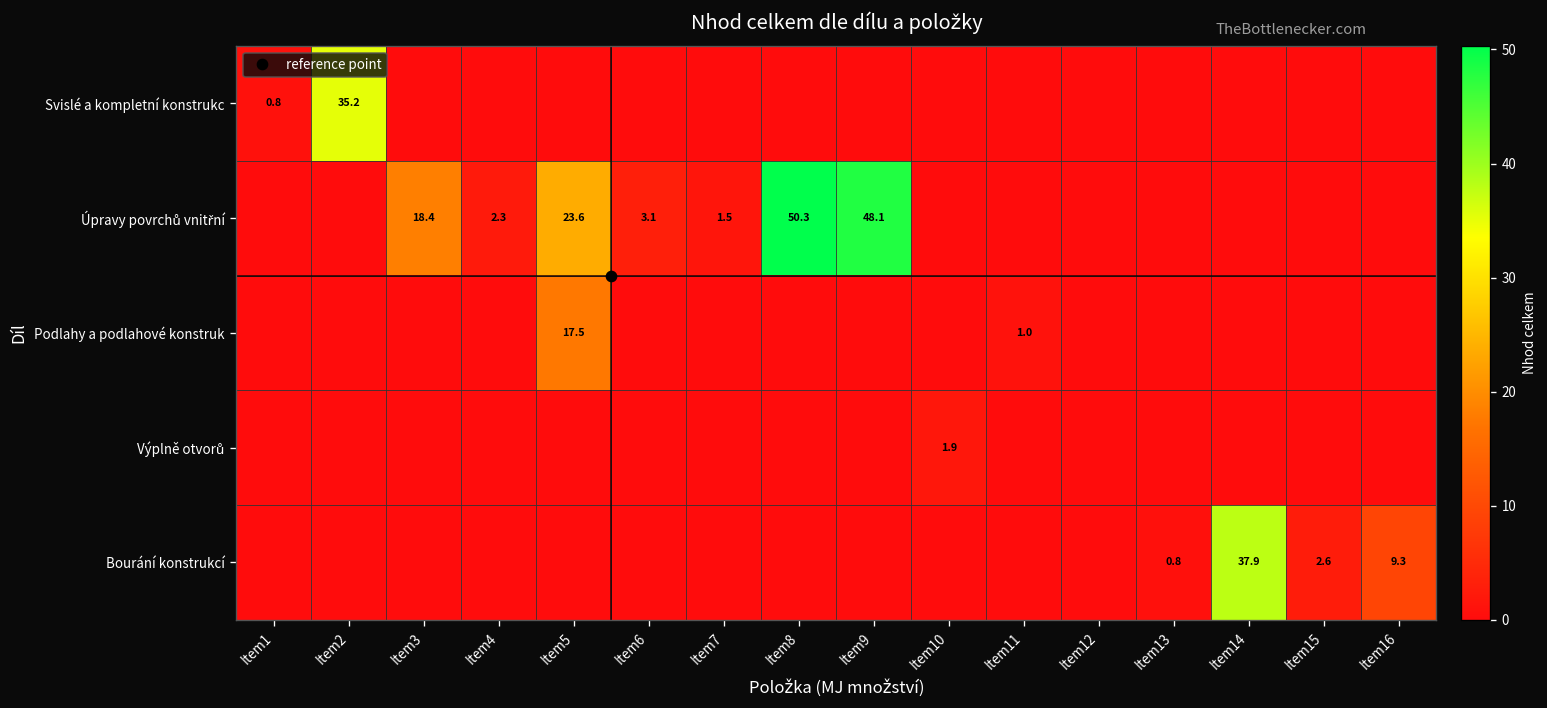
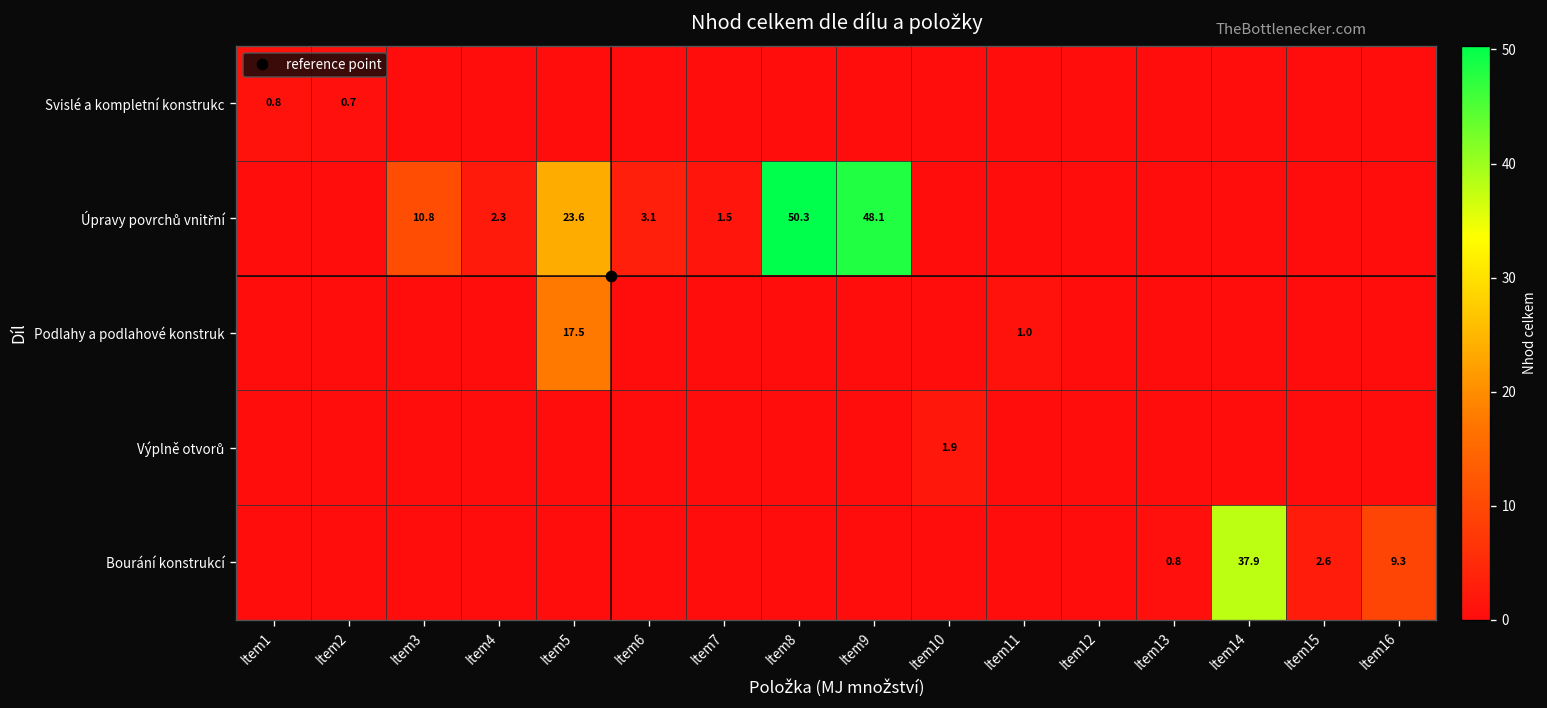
  {
    "Svislé a kompletní konstrukc": {
      "Item1": 0.8,
-     "Item2": 35.2
+     "Item2": 0.7
    },
    "Úpravy povrchů vnitřní": {
-     "Item3": 18.4,
+     "Item3": 10.8,
      "Item4": 2.3,
      "Item5": 23.6,
      "Item6": 3.1,
      "Item7": 1.5,
      "Item8": 50.3,
      "Item9": 48.1
    },
    "Podlahy a podlahové konstruk": {
      "Item5": 17.5,
      "Item11": 1.0
    },
    "Výplně otvorů": {
      "Item10": 1.9
    },
    "Bourání konstrukcí": {
      "Item13": 0.8,
      "Item14": 37.9,
      "Item15": 2.6,
      "Item16": 9.3
    }
  }
